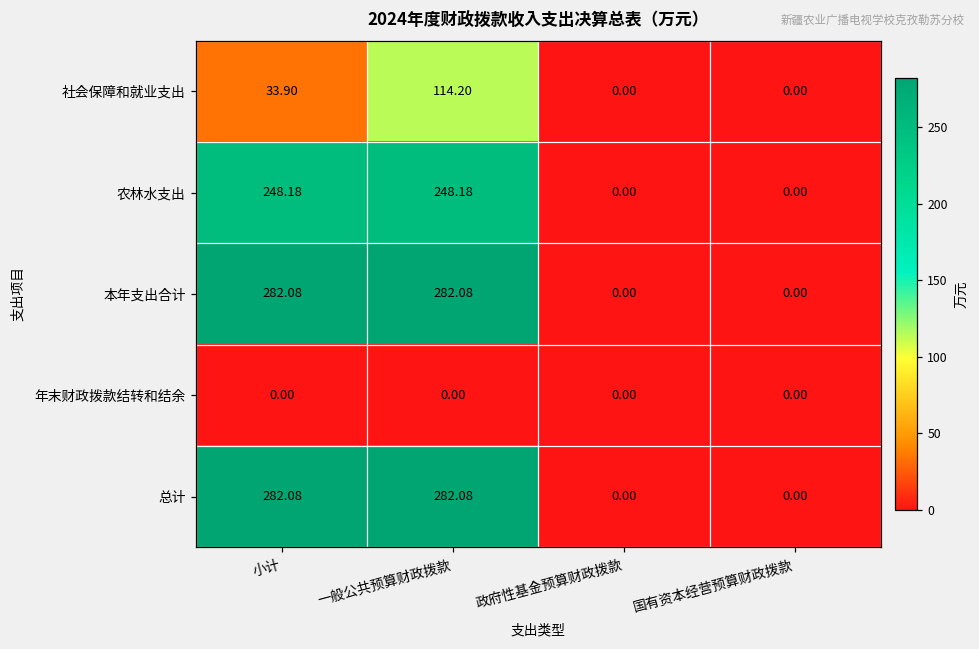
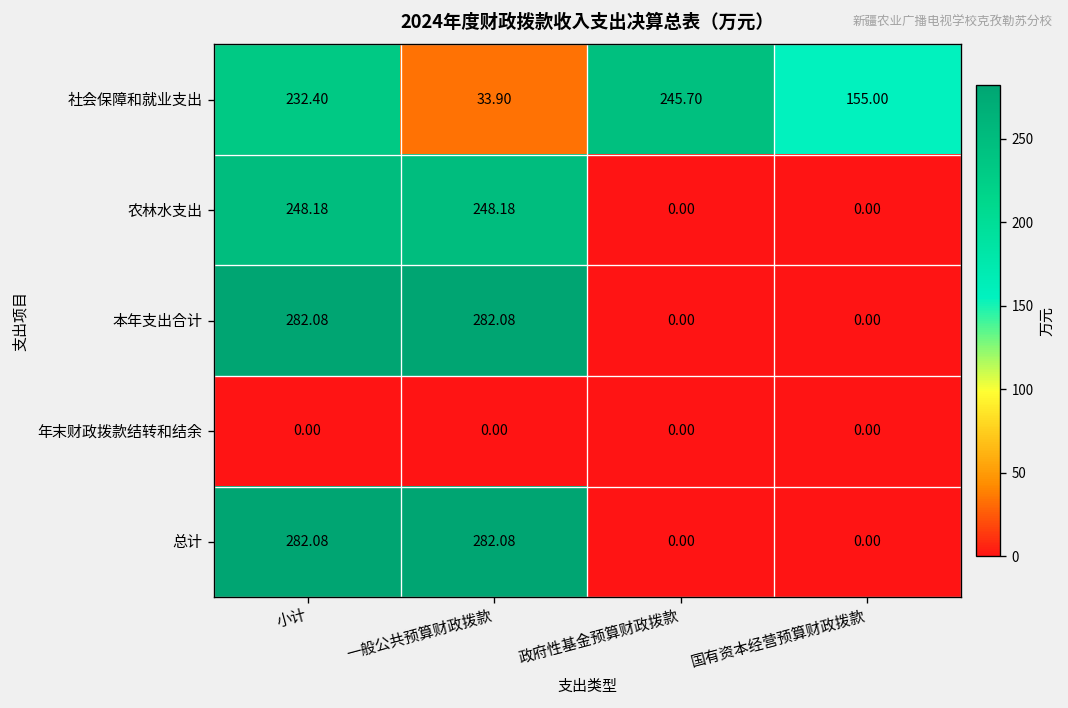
  {
    "社会保障和就业支出": {
-     "小计": 33.90,
-     "一般公共预算财政拨款": 114.20,
-     "政府性基金预算财政拨款": 0.00,
-     "国有资本经营预算财政拨款": 0.00
+     "小计": 232.40,
+     "一般公共预算财政拨款": 33.90,
+     "政府性基金预算财政拨款": 245.70,
+     "国有资本经营预算财政拨款": 155.00
    },
    "农林水支出": {
      "小计": 248.18,
      "一般公共预算财政拨款": 248.18,
      "政府性基金预算财政拨款": 0.00,
      "国有资本经营预算财政拨款": 0.00
    },
    "本年支出合计": {
      "小计": 282.08,
      "一般公共预算财政拨款": 282.08,
      "政府性基金预算财政拨款": 0.00,
      "国有资本经营预算财政拨款": 0.00
    },
    "年末财政拨款结转和结余": {
      "小计": 0.00,
      "一般公共预算财政拨款": 0.00,
      "政府性基金预算财政拨款": 0.00,
      "国有资本经营预算财政拨款": 0.00
    },
    "总计": {
      "小计": 282.08,
      "一般公共预算财政拨款": 282.08,
      "政府性基金预算财政拨款": 0.00,
      "国有资本经营预算财政拨款": 0.00
    }
  }
